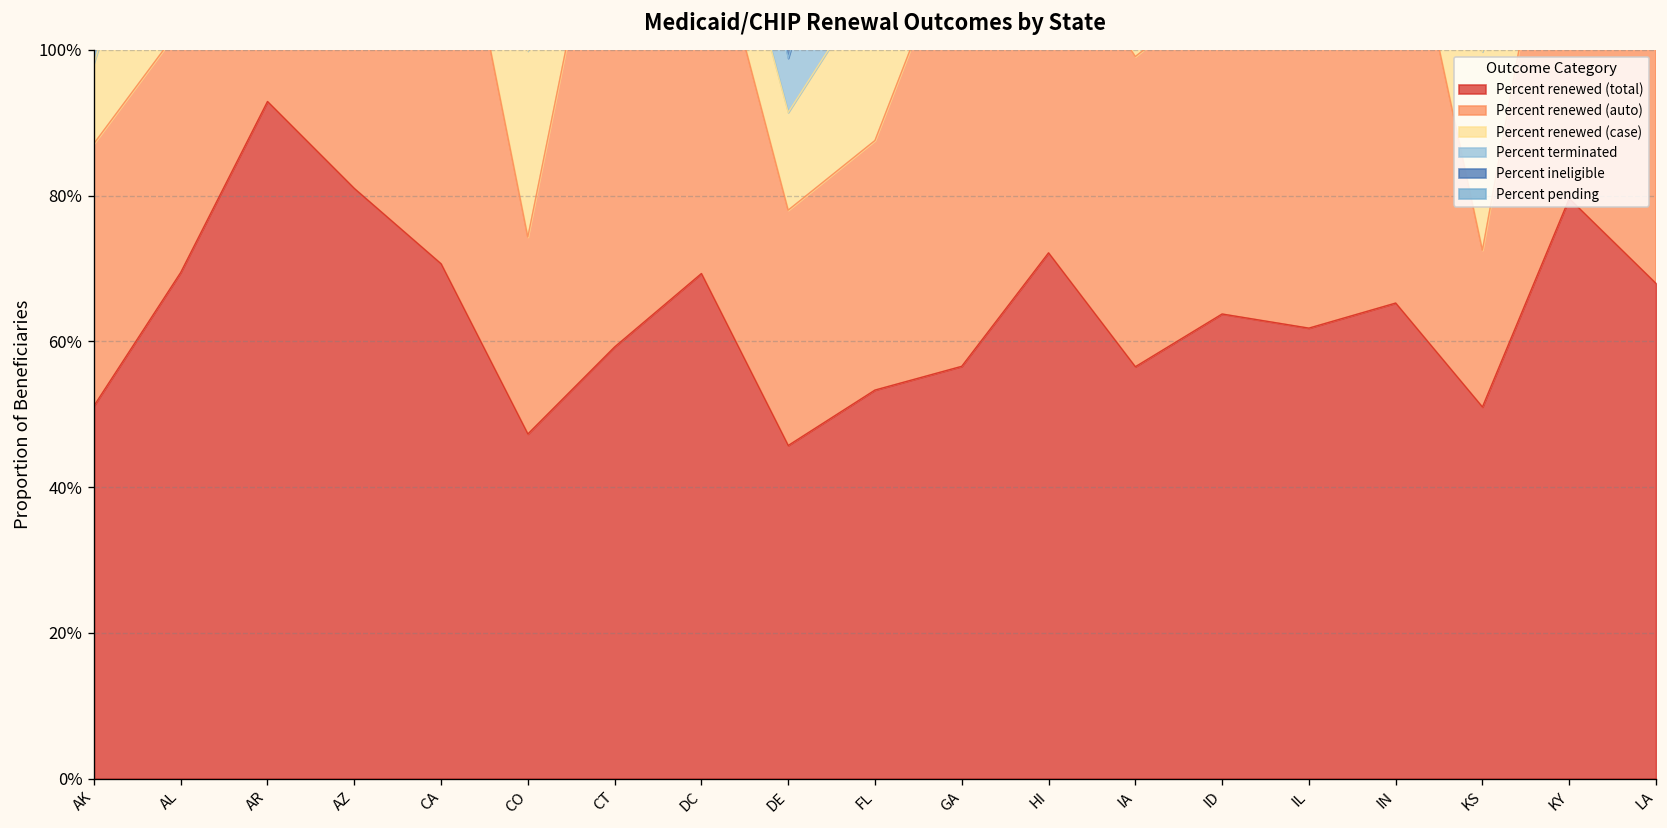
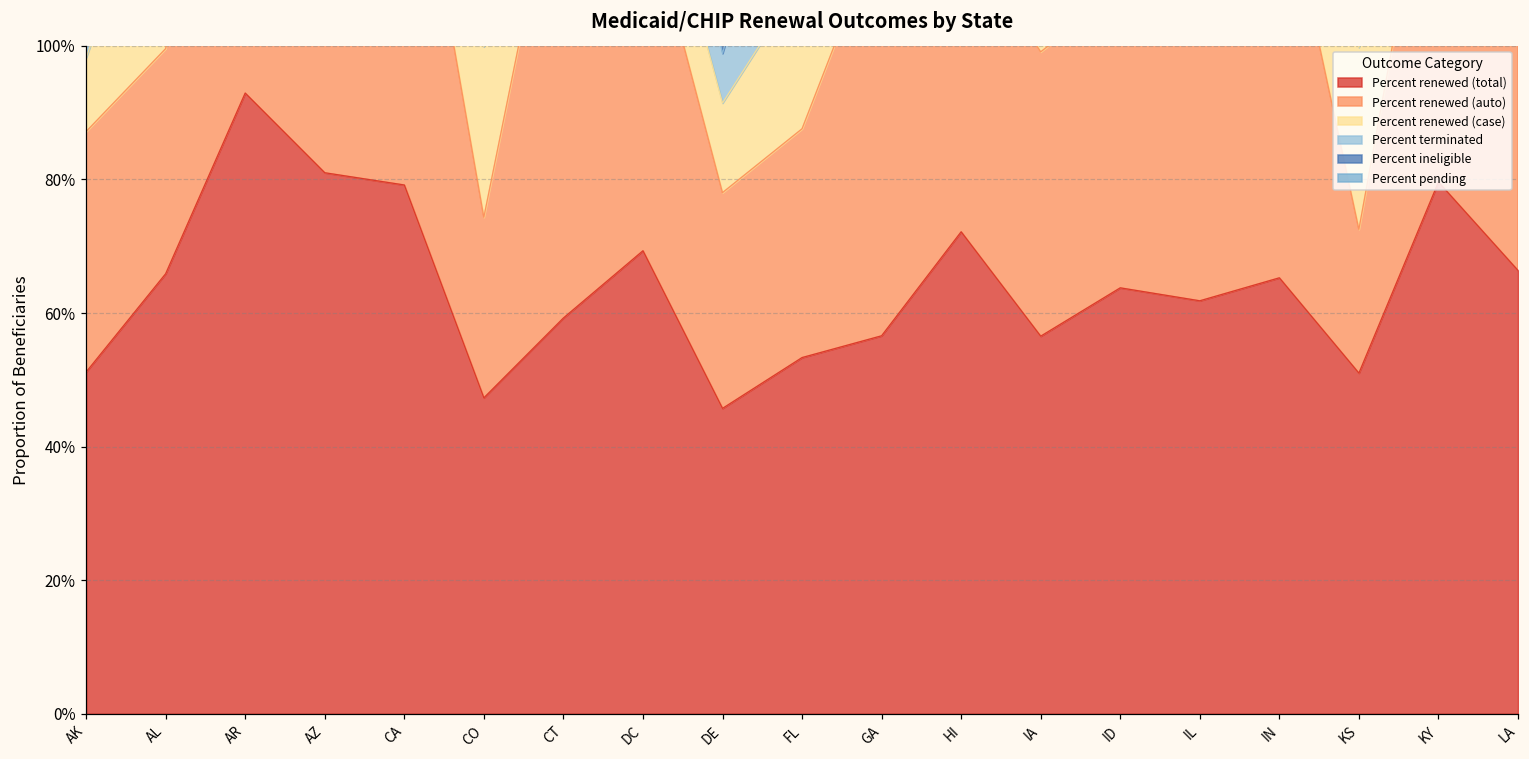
  {
    "Percent renewed (total)": {
      "AK": "51%",
-     "AL": "69%",
+     "AL": "66%",
      "AR": "93%",
      "AZ": "81%",
-     "CA": "71%",
+     "CA": "79%",
      "CO": "47%",
      "CT": "59%",
      "DC": "69%",
      "DE": "46%",
      "FL": "53%",
      "GA": "57%",
      "HI": "72%",
      "IA": "57%",
      "ID": "64%",
      "IL": "62%",
      "IN": "65%",
      "KS": "51%",
      "KY": "80%",
-     "LA": "68%"
+     "LA": "66%"
    },
    "Percent renewed (auto)": {
      "AK": "36%",
      "CO": "27%",
      "DE": "32%",
      "FL": "34%",
      "IA": "43%",
      "KS": "22%"
    },
    "Percent renewed (case)": {
      "AK": "11%",
      "CO": "26%",
      "DE": "13%",
      "KS": "27%"
    }
  }
